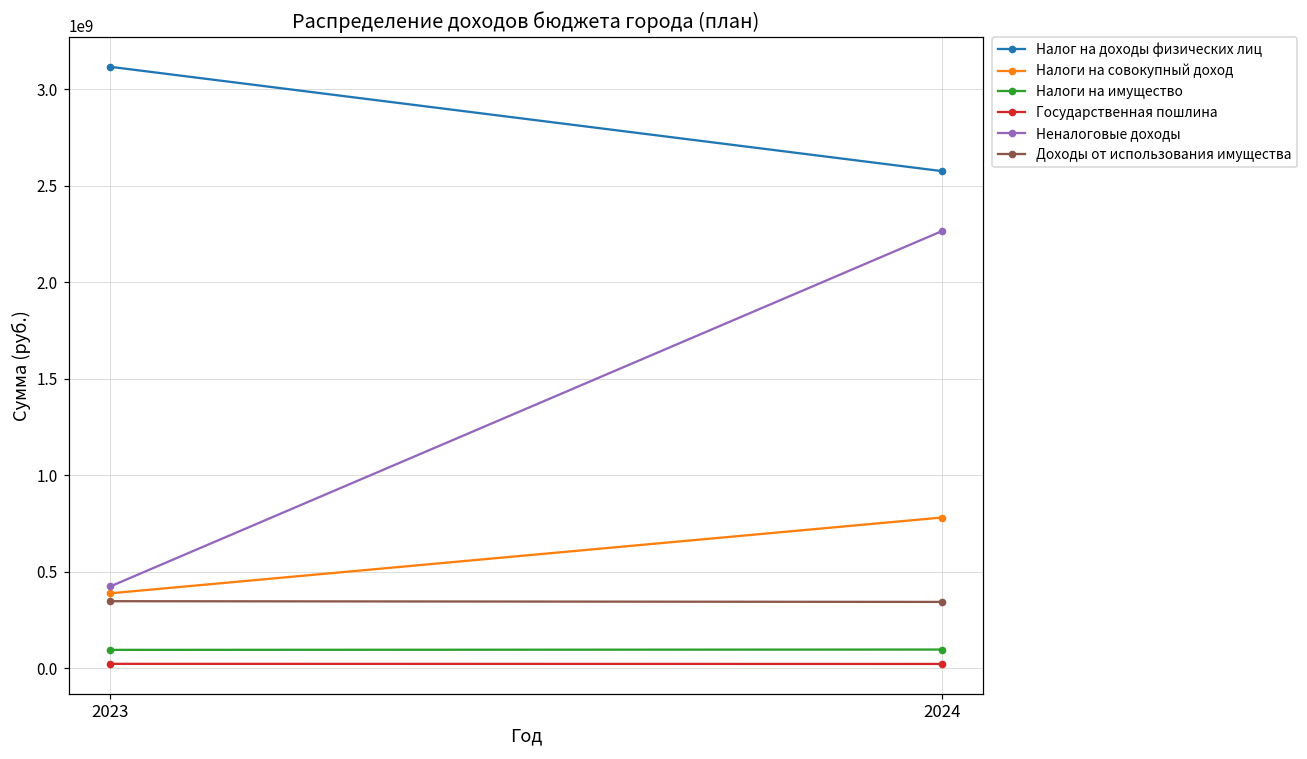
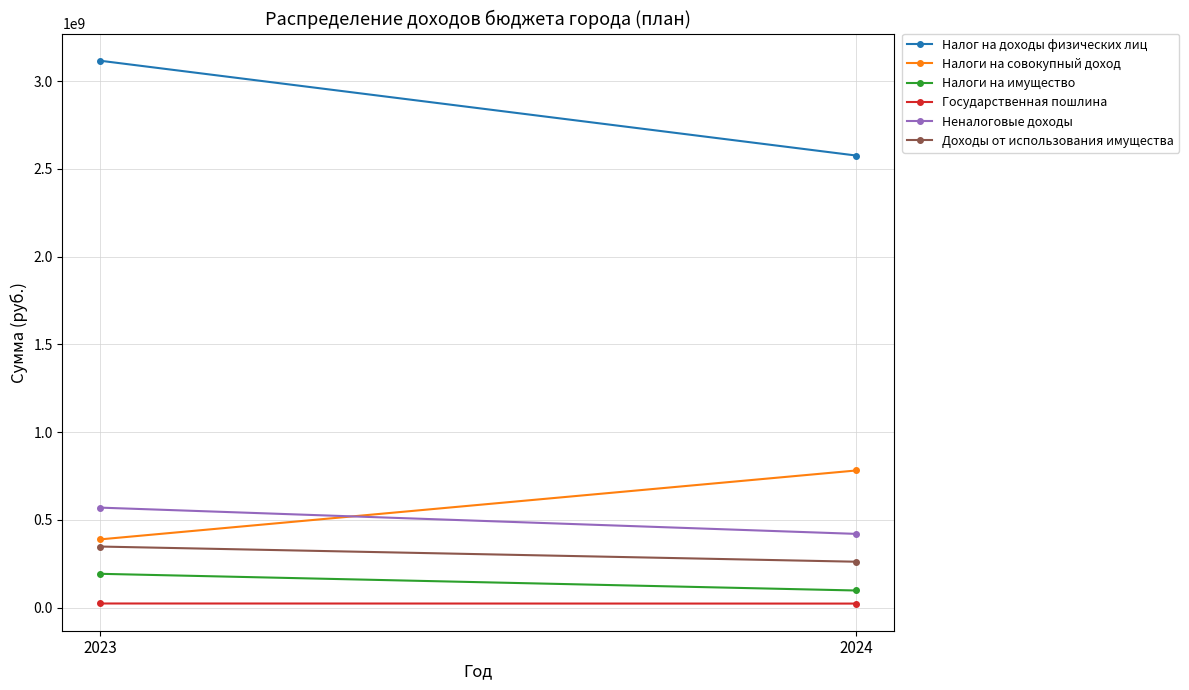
  {
    "Налог на доходы физических лиц": {
      "2023": 3120000000,
      "2024": 2580000000
    },
    "Налоги на совокупный доход": {
      "2023": 390000000,
      "2024": 780000000
    },
    "Налоги на имущество": {
-     "2023": 100000000,
+     "2023": 190000000,
      "2024": 100000000
    },
    "Государственная пошлина": {
      "2023": 20000000,
      "2024": 20000000
    },
    "Неналоговые доходы": {
-     "2023": 420000000,
-     "2024": 2270000000
+     "2023": 570000000,
+     "2024": 420000000
    },
    "Доходы от использования имущества": {
      "2023": 350000000,
-     "2024": 340000000
+     "2024": 260000000
    }
  }
